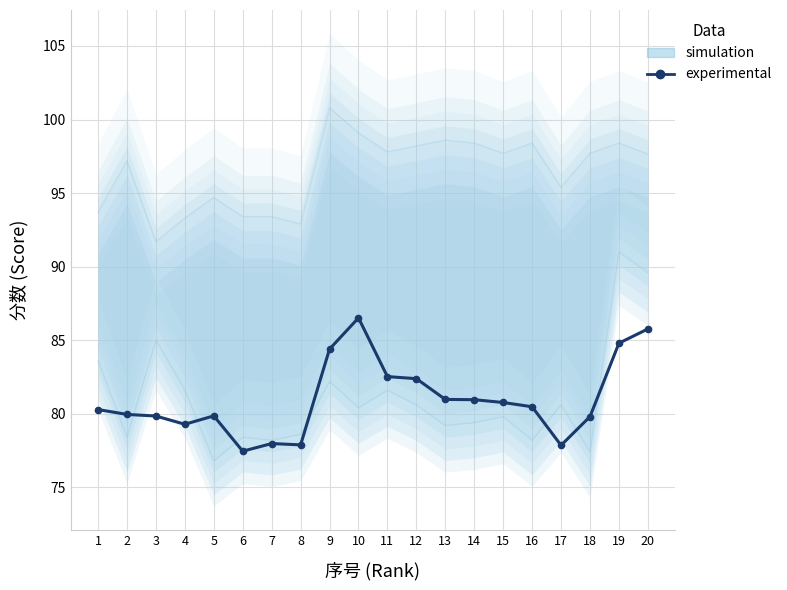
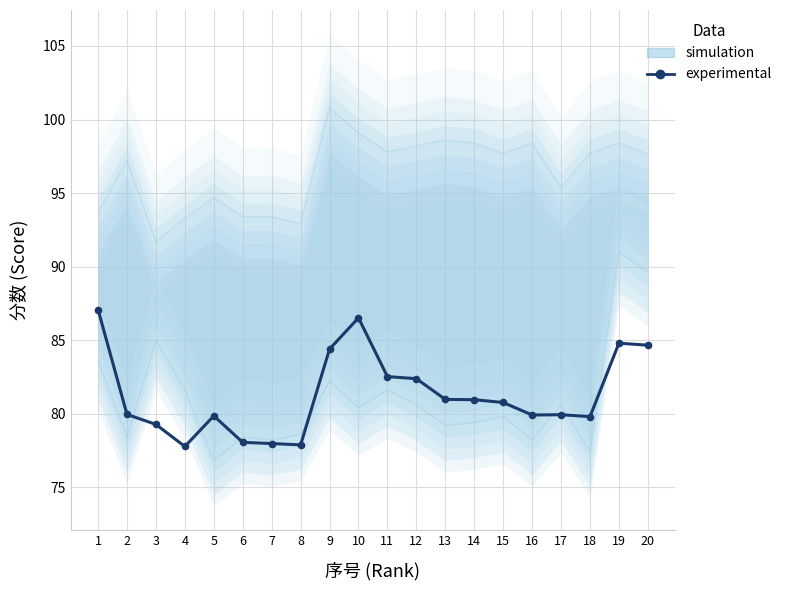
  {
    "experimental": {
-     "1": 80.3,
+     "1": 87.1,
      "2": 80.0,
-     "3": 79.9,
-     "4": 79.3,
+     "3": 79.3,
+     "4": 77.8,
      "5": 79.9,
-     "6": 77.5,
+     "6": 78.1,
      "7": 78.0,
      "8": 77.9,
      "9": 84.4,
      "10": 86.5,
      "11": 82.5,
      "12": 82.4,
      "13": 81.0,
      "14": 81.0,
      "15": 80.8,
-     "16": 80.5,
-     "17": 77.9,
+     "16": 79.9,
+     "17": 79.9,
      "18": 79.8,
      "19": 84.8,
-     "20": 85.8
+     "20": 84.7
    }
  }
